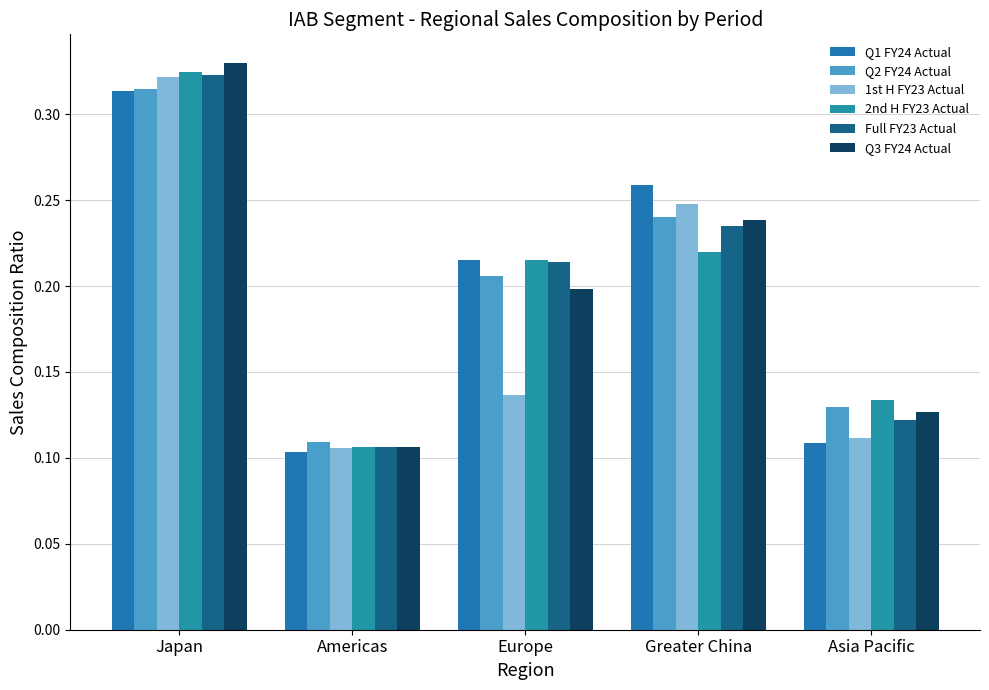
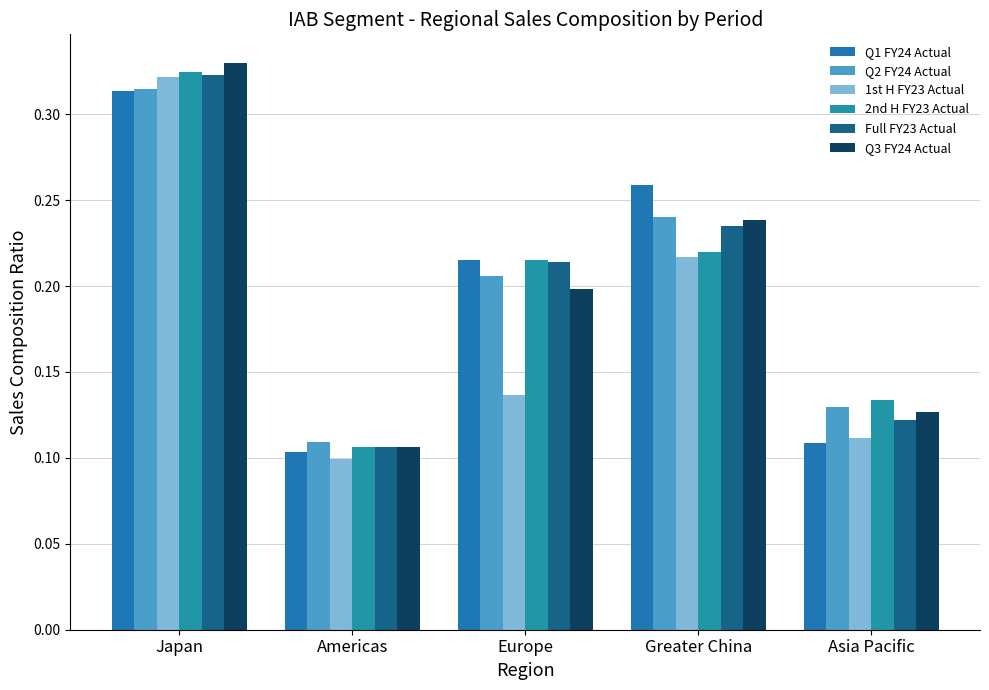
  {
    "1st H FY23 Actual": {
      "Japan": 0.322,
-     "Americas": 0.106,
+     "Americas": 0.100,
      "Europe": 0.136,
-     "Greater China": 0.248,
+     "Greater China": 0.217,
      "Asia Pacific": 0.112
    }
  }
